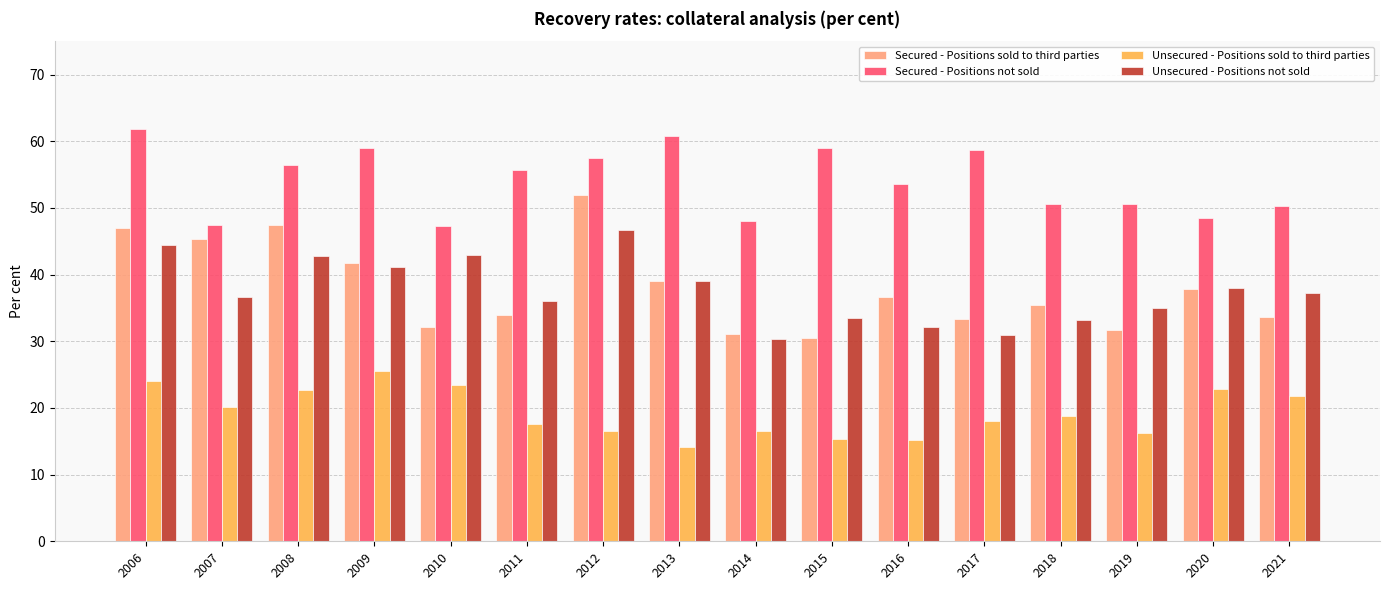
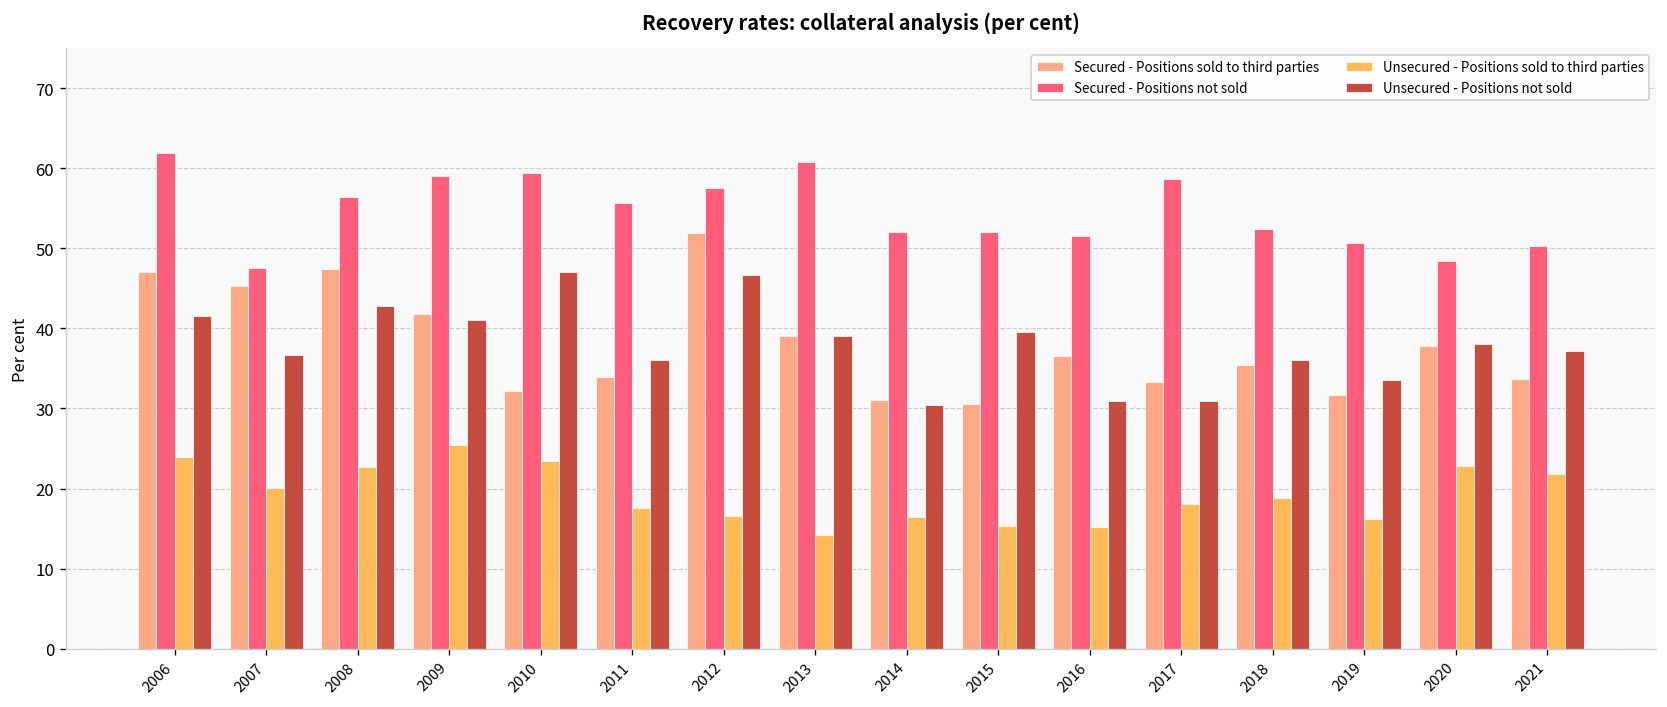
  {
    "Secured - Positions not sold": {
      "2006": 62,
      "2007": 48,
      "2008": 56,
      "2009": 59,
-     "2010": 47,
+     "2010": 59,
      "2011": 56,
      "2012": 58,
      "2013": 61,
-     "2014": 48,
-     "2015": 59,
-     "2016": 54,
+     "2014": 52,
+     "2015": 52,
+     "2016": 52,
      "2017": 59,
-     "2018": 51,
+     "2018": 52,
      "2019": 51,
      "2020": 48,
      "2021": 50
    },
    "Unsecured - Positions not sold": {
-     "2006": 45,
+     "2006": 42,
      "2007": 37,
      "2008": 43,
      "2009": 41,
-     "2010": 43,
+     "2010": 47,
      "2011": 36,
      "2012": 47,
      "2013": 39,
      "2014": 30,
-     "2015": 34,
-     "2016": 32,
+     "2015": 40,
+     "2016": 31,
      "2017": 31,
-     "2018": 33,
-     "2019": 35,
+     "2018": 36,
+     "2019": 34,
      "2020": 38,
      "2021": 37
    }
  }
